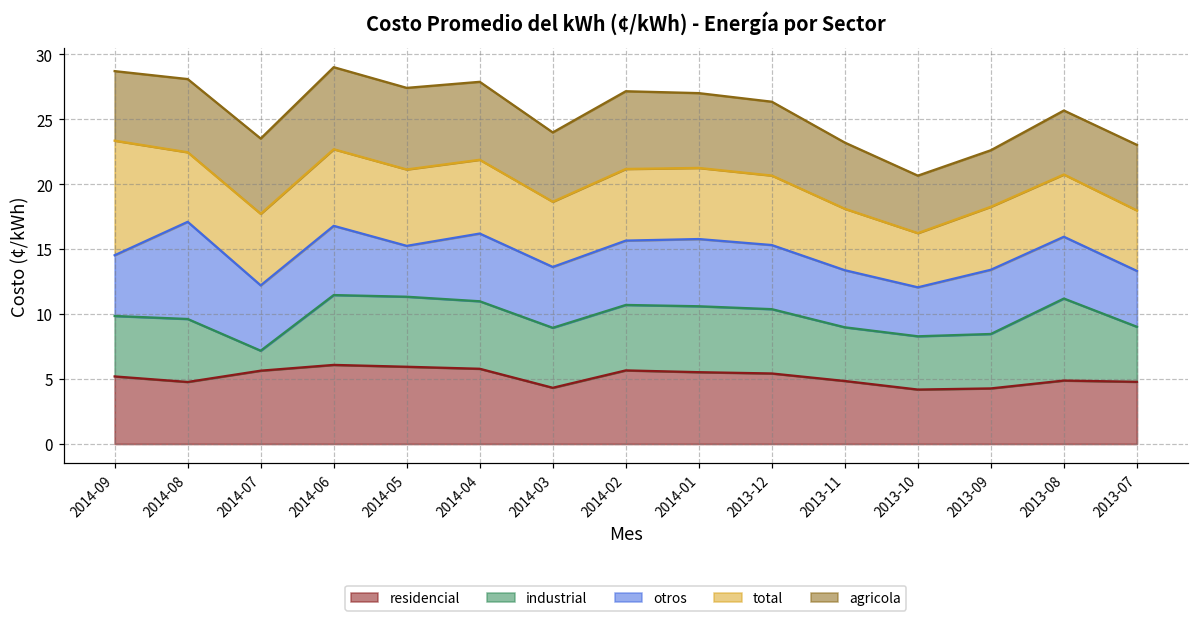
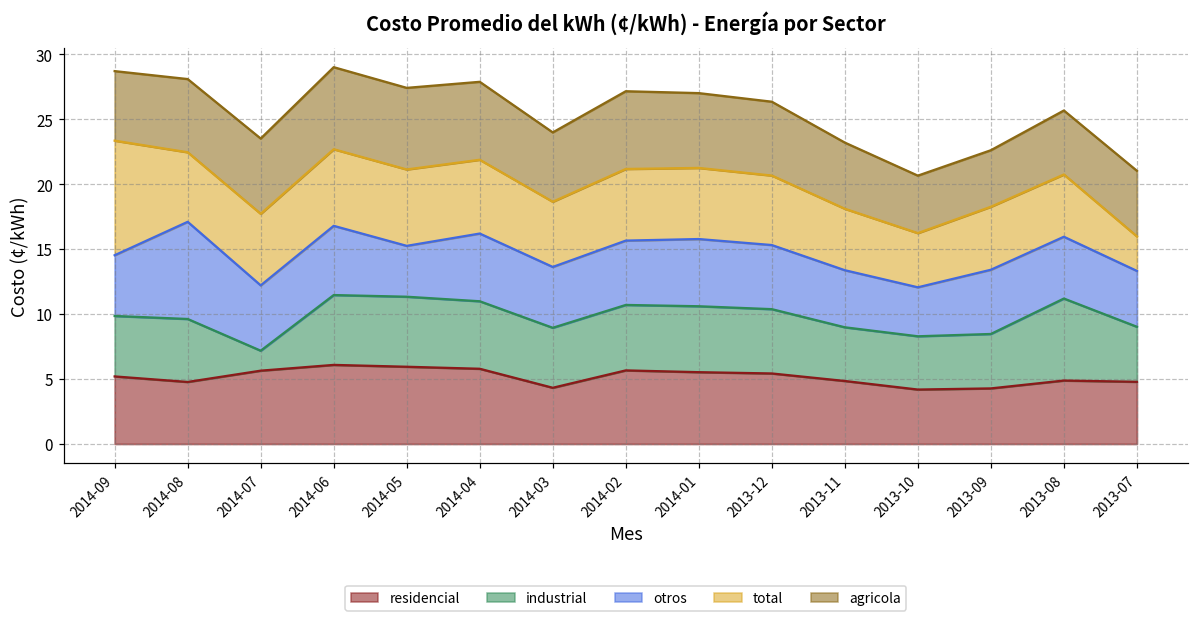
  {
    "residencial": {
      "2014-09": 5.2,
      "2014-08": 4.8,
      "2014-07": 5.6,
      "2014-06": 6.1,
      "2014-05": 5.9,
      "2014-04": 5.8,
      "2014-03": 4.3,
      "2014-02": 5.7,
      "2014-01": 5.5,
      "2013-12": 5.4,
      "2013-11": 4.8,
      "2013-10": 4.2,
      "2013-09": 4.3,
      "2013-08": 4.9,
      "2013-07": 4.8
    },
    "industrial": {
      "2014-09": 4.7,
      "2014-08": 4.9,
      "2014-07": 1.5,
      "2014-06": 5.4,
      "2014-05": 5.4,
      "2014-04": 5.2,
      "2014-03": 4.6,
      "2014-02": 5.0,
      "2014-01": 5.1,
      "2013-12": 5.0,
      "2013-11": 4.1,
      "2013-10": 4.1,
      "2013-09": 4.2,
      "2013-08": 6.3,
      "2013-07": 4.2
    },
    "otros": {
      "2014-09": 4.7,
      "2014-08": 7.5,
      "2014-07": 5.0,
      "2014-06": 5.3,
      "2014-05": 3.9,
      "2014-04": 5.2,
      "2014-03": 4.7,
      "2014-02": 5.0,
      "2014-01": 5.2,
      "2013-12": 4.9,
      "2013-11": 4.4,
      "2013-10": 3.8,
      "2013-09": 4.9,
      "2013-08": 4.8,
      "2013-07": 4.3
    },
    "total": {
      "2014-09": 8.8,
      "2014-08": 5.4,
      "2014-07": 5.5,
      "2014-06": 5.9,
      "2014-05": 5.9,
      "2014-04": 5.7,
      "2014-03": 5.0,
      "2014-02": 5.5,
      "2014-01": 5.5,
      "2013-12": 5.4,
      "2013-11": 4.7,
      "2013-10": 4.2,
      "2013-09": 4.9,
      "2013-08": 4.8,
-     "2013-07": 4.7
+     "2013-07": 2.7
    },
    "agricola": {
      "2014-09": 5.4,
      "2014-08": 5.6,
      "2014-07": 5.8,
      "2014-06": 6.3,
      "2014-05": 6.3,
      "2014-04": 6.0,
      "2014-03": 5.3,
      "2014-02": 6.0,
      "2014-01": 5.8,
      "2013-12": 5.7,
      "2013-11": 5.1,
      "2013-10": 4.4,
      "2013-09": 4.4,
      "2013-08": 4.9,
      "2013-07": 5.1
    }
  }
